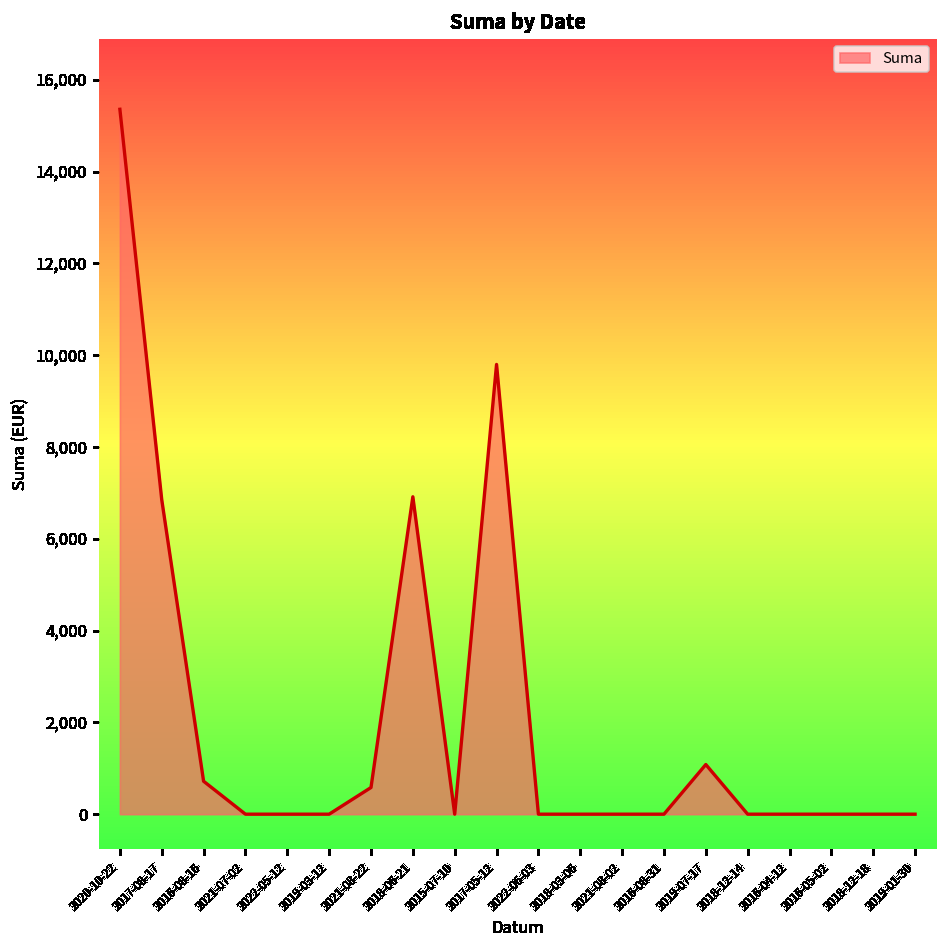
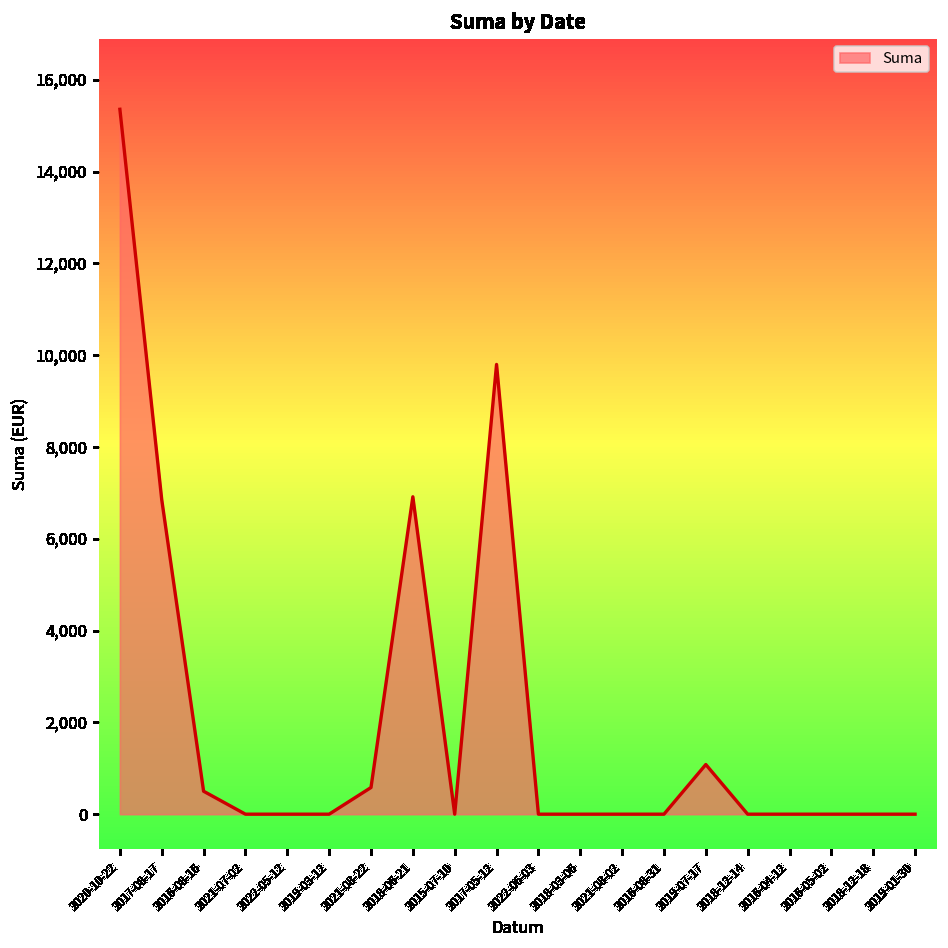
  {
    "2020-10-22": "15,400",
    "2017-08-17": "6,900",
-   "2016-08-16": "700",
+   "2016-08-16": "500",
    "2021-07-02": "0",
    "2022-05-12": "0",
    "2019-03-12": "0",
    "2021-08-22": "600",
    "2018-06-21": "6,900",
    "2015-07-10": "0",
    "2017-05-12": "9,800",
    "2022-06-03": "0",
    "2018-03-06": "0",
    "2021-08-02": "0",
    "2016-08-31": "0",
    "2019-07-17": "1,100",
    "2018-12-14": "0",
    "2016-04-12": "0",
    "2016-05-02": "0",
    "2018-12-18": "0",
    "2019-01-30": "0"
  }
